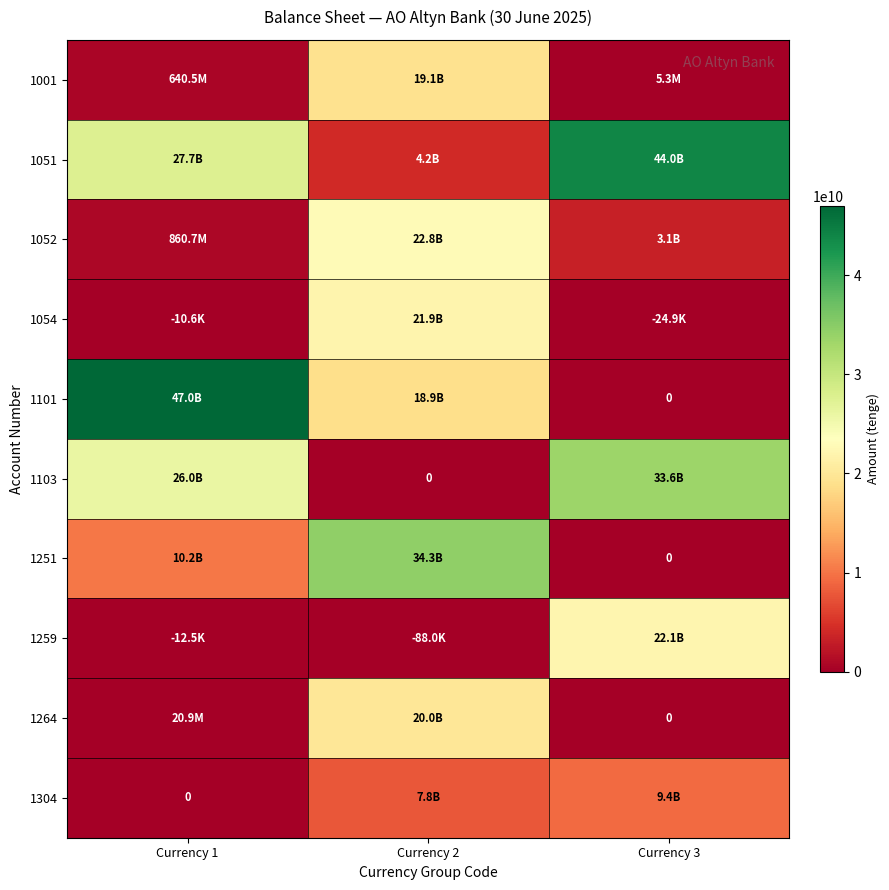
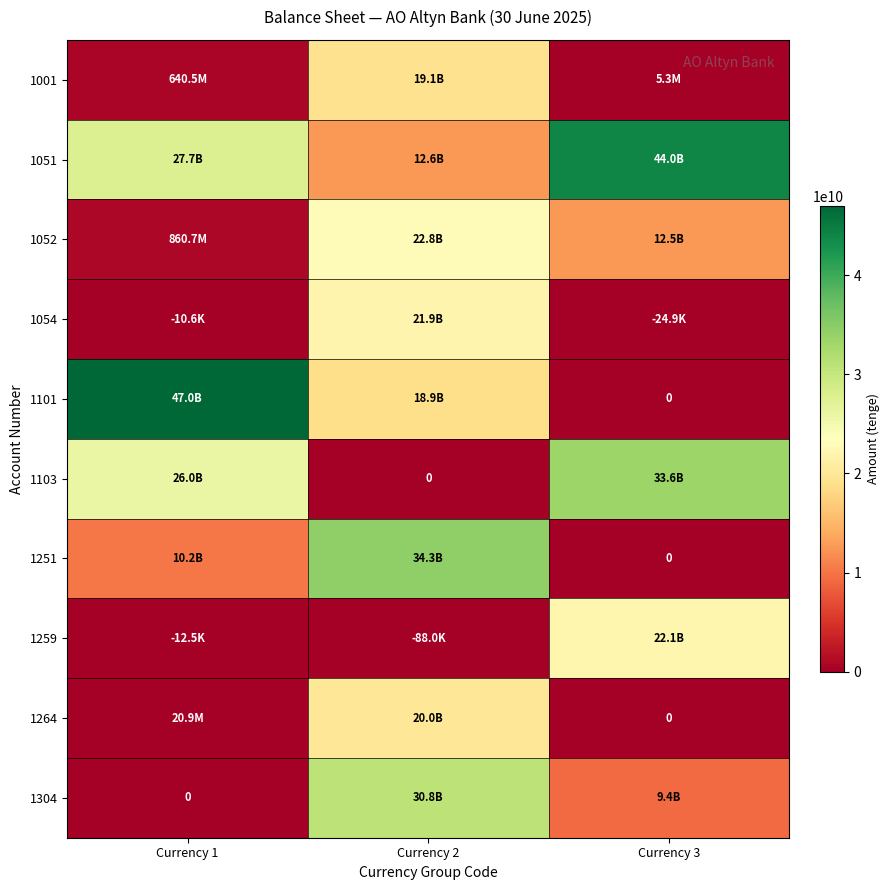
  {
    "1001": {
      "Currency 1": "640.5M",
      "Currency 2": "19.1B"
    },
    "1051": {
      "Currency 1": "27.7B",
-     "Currency 2": "4.2B",
+     "Currency 2": "12.6B",
      "Currency 3": "44.0B"
    },
    "1052": {
      "Currency 1": "860.7M",
      "Currency 2": "22.8B",
-     "Currency 3": "3.1B"
+     "Currency 3": "12.5B"
    },
    "1054": {
      "Currency 1": "-10.6K",
      "Currency 2": "21.9B",
      "Currency 3": "-24.9K"
    },
    "1101": {
      "Currency 1": "47.0B",
      "Currency 2": "18.9B",
      "Currency 3": "0"
    },
    "1103": {
      "Currency 1": "26.0B",
      "Currency 2": "0",
      "Currency 3": "33.6B"
    },
    "1251": {
      "Currency 1": "10.2B",
      "Currency 2": "34.3B",
      "Currency 3": "0"
    },
    "1259": {
      "Currency 1": "-12.5K",
      "Currency 2": "-88.0K",
      "Currency 3": "22.1B"
    },
    "1264": {
      "Currency 1": "20.9M",
      "Currency 2": "20.0B",
      "Currency 3": "0"
    },
    "1304": {
      "Currency 1": "0",
-     "Currency 2": "7.8B",
+     "Currency 2": "30.8B",
      "Currency 3": "9.4B"
    }
  }
